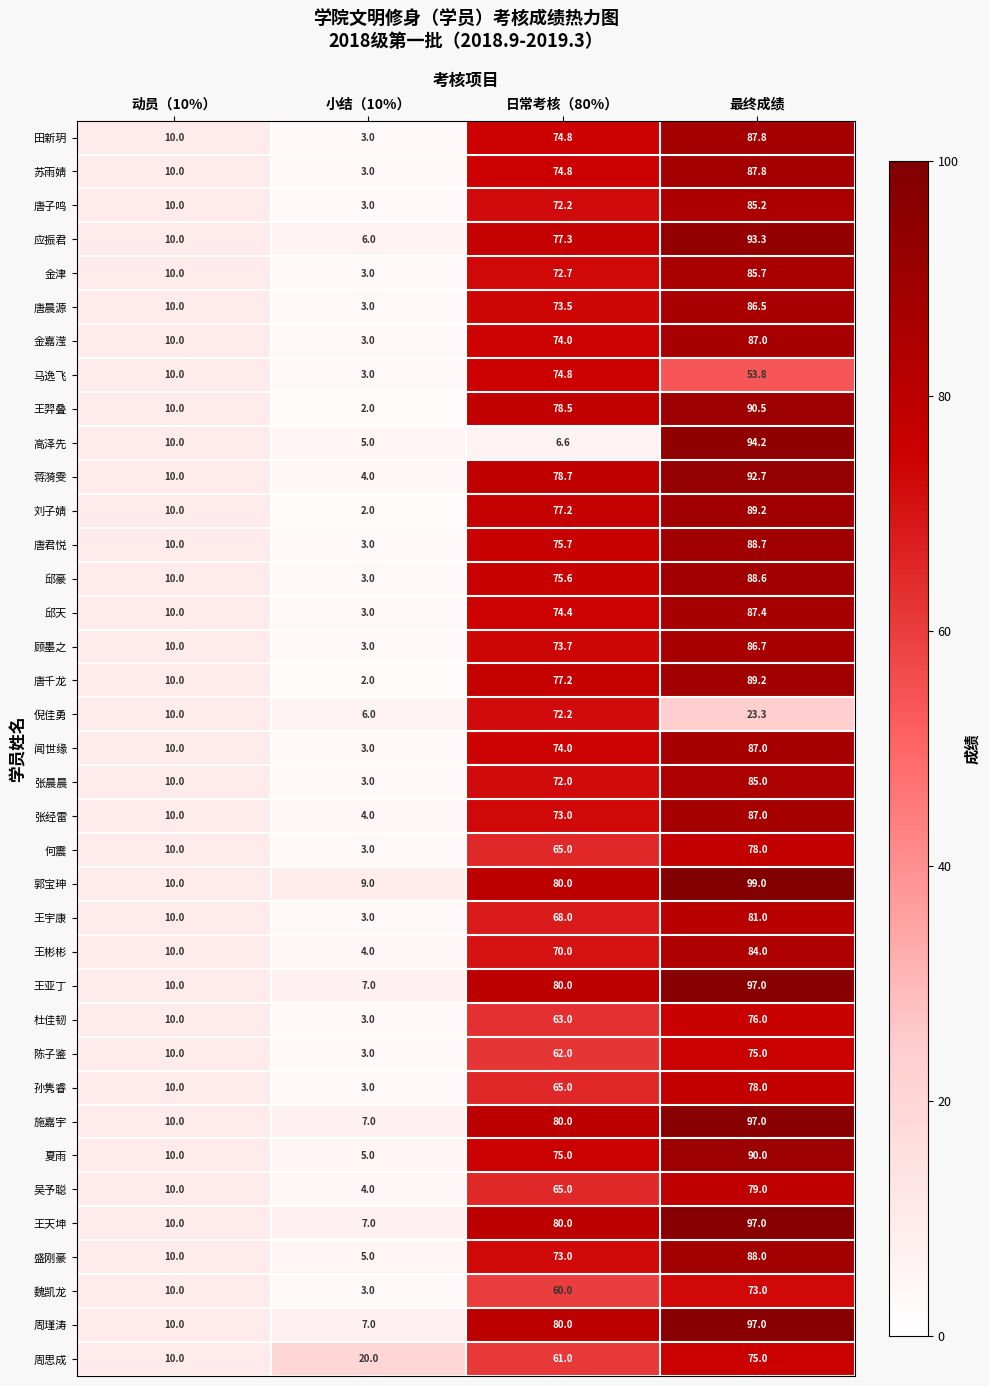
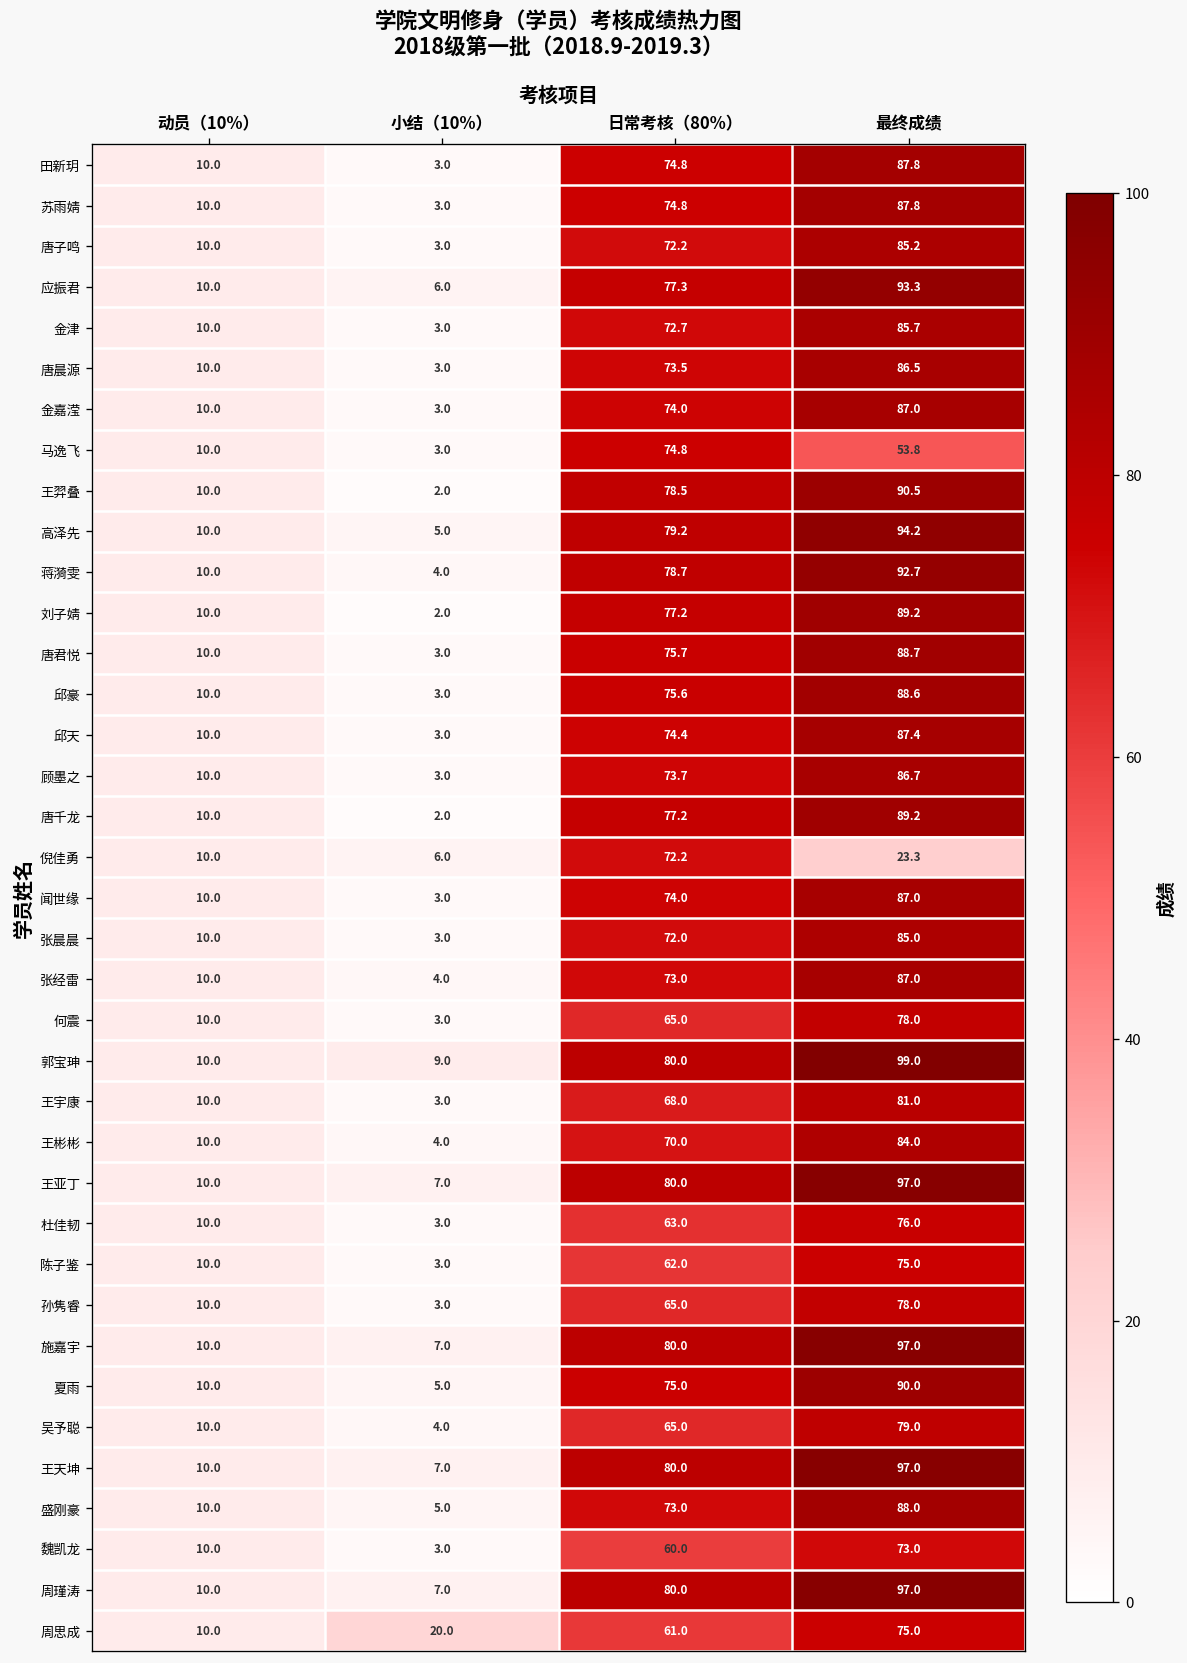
  {
    "田新玥": {
      "动员（10%）": 10.0,
      "小结（10%）": 3.0,
      "日常考核（80%）": 74.8,
      "最终成绩": 87.8
    },
    "苏雨婧": {
      "动员（10%）": 10.0,
      "小结（10%）": 3.0,
      "日常考核（80%）": 74.8,
      "最终成绩": 87.8
    },
    "唐子鸣": {
      "动员（10%）": 10.0,
      "小结（10%）": 3.0,
      "日常考核（80%）": 72.2,
      "最终成绩": 85.2
    },
    "应振君": {
      "动员（10%）": 10.0,
      "小结（10%）": 6.0,
      "日常考核（80%）": 77.3,
      "最终成绩": 93.3
    },
    "金津": {
      "动员（10%）": 10.0,
      "小结（10%）": 3.0,
      "日常考核（80%）": 72.7,
      "最终成绩": 85.7
    },
    "唐晨源": {
      "动员（10%）": 10.0,
      "小结（10%）": 3.0,
      "日常考核（80%）": 73.5,
      "最终成绩": 86.5
    },
    "金嘉滢": {
      "动员（10%）": 10.0,
      "小结（10%）": 3.0,
      "日常考核（80%）": 74.0,
      "最终成绩": 87.0
    },
    "马逸飞": {
      "动员（10%）": 10.0,
      "小结（10%）": 3.0,
      "日常考核（80%）": 74.8,
      "最终成绩": 53.8
    },
    "王羿叠": {
      "动员（10%）": 10.0,
      "小结（10%）": 2.0,
      "日常考核（80%）": 78.5,
      "最终成绩": 90.5
    },
    "高泽先": {
      "动员（10%）": 10.0,
      "小结（10%）": 5.0,
-     "日常考核（80%）": 6.6,
+     "日常考核（80%）": 79.2,
      "最终成绩": 94.2
    },
    "蒋漪雯": {
      "动员（10%）": 10.0,
      "小结（10%）": 4.0,
      "日常考核（80%）": 78.7,
      "最终成绩": 92.7
    },
    "刘子婧": {
      "动员（10%）": 10.0,
      "小结（10%）": 2.0,
      "日常考核（80%）": 77.2,
      "最终成绩": 89.2
    },
    "唐君悦": {
      "动员（10%）": 10.0,
      "小结（10%）": 3.0,
      "日常考核（80%）": 75.7,
      "最终成绩": 88.7
    },
    "邱豪": {
      "动员（10%）": 10.0,
      "小结（10%）": 3.0,
      "日常考核（80%）": 75.6,
      "最终成绩": 88.6
    },
    "邱天": {
      "动员（10%）": 10.0,
      "小结（10%）": 3.0,
      "日常考核（80%）": 74.4,
      "最终成绩": 87.4
    },
    "顾墨之": {
      "动员（10%）": 10.0,
      "小结（10%）": 3.0,
      "日常考核（80%）": 73.7,
      "最终成绩": 86.7
    },
    "唐千龙": {
      "动员（10%）": 10.0,
      "小结（10%）": 2.0,
      "日常考核（80%）": 77.2,
      "最终成绩": 89.2
    },
    "倪佳勇": {
      "动员（10%）": 10.0,
      "小结（10%）": 6.0,
      "日常考核（80%）": 72.2,
      "最终成绩": 23.3
    },
    "闻世缘": {
      "动员（10%）": 10.0,
      "小结（10%）": 3.0,
      "日常考核（80%）": 74.0,
      "最终成绩": 87.0
    },
    "张晨晨": {
      "动员（10%）": 10.0,
      "小结（10%）": 3.0,
      "日常考核（80%）": 72.0,
      "最终成绩": 85.0
    },
    "张经雷": {
      "动员（10%）": 10.0,
      "小结（10%）": 4.0,
      "日常考核（80%）": 73.0,
      "最终成绩": 87.0
    },
    "何震": {
      "动员（10%）": 10.0,
      "小结（10%）": 3.0,
      "日常考核（80%）": 65.0,
      "最终成绩": 78.0
    },
    "郭宝珅": {
      "动员（10%）": 10.0,
      "小结（10%）": 9.0,
      "日常考核（80%）": 80.0,
      "最终成绩": 99.0
    },
    "王宇康": {
      "动员（10%）": 10.0,
      "小结（10%）": 3.0,
      "日常考核（80%）": 68.0,
      "最终成绩": 81.0
    },
    "王彬彬": {
      "动员（10%）": 10.0,
      "小结（10%）": 4.0,
      "日常考核（80%）": 70.0,
      "最终成绩": 84.0
    },
    "王亚丁": {
      "动员（10%）": 10.0,
      "小结（10%）": 7.0,
      "日常考核（80%）": 80.0,
      "最终成绩": 97.0
    },
    "杜佳韧": {
      "动员（10%）": 10.0,
      "小结（10%）": 3.0,
      "日常考核（80%）": 63.0,
      "最终成绩": 76.0
    },
    "陈子鉴": {
      "动员（10%）": 10.0,
      "小结（10%）": 3.0,
      "日常考核（80%）": 62.0,
      "最终成绩": 75.0
    },
    "孙隽睿": {
      "动员（10%）": 10.0,
      "小结（10%）": 3.0,
      "日常考核（80%）": 65.0,
      "最终成绩": 78.0
    },
    "施嘉宇": {
      "动员（10%）": 10.0,
      "小结（10%）": 7.0,
      "日常考核（80%）": 80.0,
      "最终成绩": 97.0
    },
    "夏雨": {
      "动员（10%）": 10.0,
      "小结（10%）": 5.0,
      "日常考核（80%）": 75.0,
      "最终成绩": 90.0
    },
    "吴予聪": {
      "动员（10%）": 10.0,
      "小结（10%）": 4.0,
      "日常考核（80%）": 65.0,
      "最终成绩": 79.0
    },
    "王天坤": {
      "动员（10%）": 10.0,
      "小结（10%）": 7.0,
      "日常考核（80%）": 80.0,
      "最终成绩": 97.0
    },
    "盛刚豪": {
      "动员（10%）": 10.0,
      "小结（10%）": 5.0,
      "日常考核（80%）": 73.0,
      "最终成绩": 88.0
    },
    "魏凯龙": {
      "动员（10%）": 10.0,
      "小结（10%）": 3.0,
      "日常考核（80%）": 60.0,
      "最终成绩": 73.0
    },
    "周瑾涛": {
      "动员（10%）": 10.0,
      "小结（10%）": 7.0,
      "日常考核（80%）": 80.0,
      "最终成绩": 97.0
    },
    "周思成": {
      "动员（10%）": 10.0,
      "小结（10%）": 20.0,
      "日常考核（80%）": 61.0,
      "最终成绩": 75.0
    }
  }
